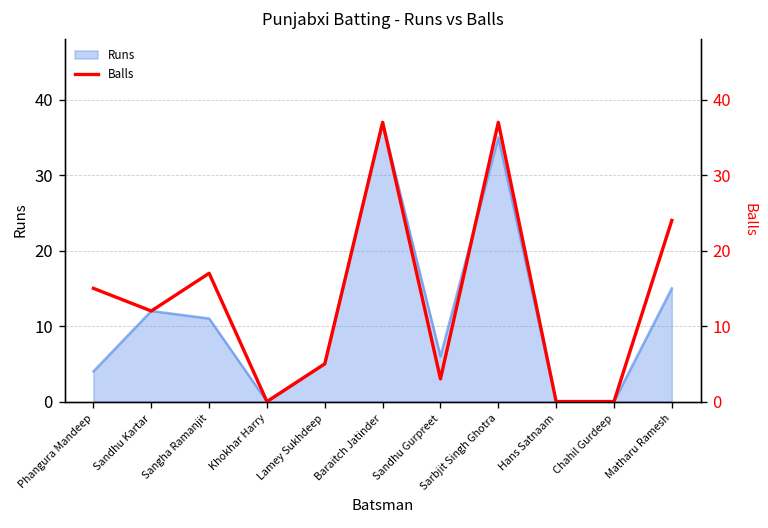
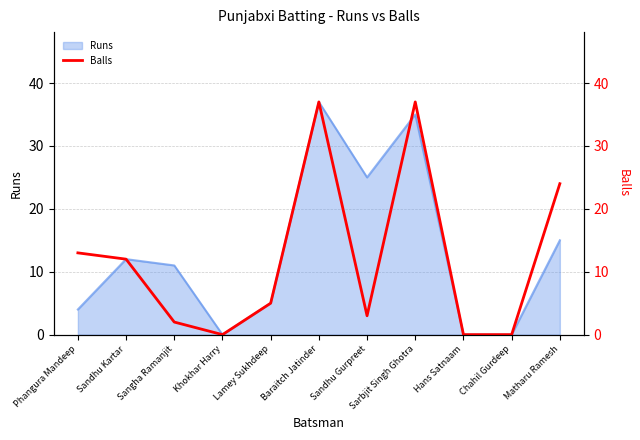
  {
    "Runs": {
      "Phangura Mandeep": 4,
      "Sandhu Kartar": 12,
      "Sangha Ramanjit": 11,
      "Khokhar Harry": 0,
      "Lamey Sukhdeep": 5,
      "Baraitch Jatinder": 37,
-     "Sandhu Gurpreet": 6,
+     "Sandhu Gurpreet": 25,
      "Sarbjit Singh Ghotra": 35,
      "Hans Satnaam": 0,
      "Chahil Gurdeep": 0,
      "Matharu Ramesh": 15
    },
    "Balls": {
-     "Phangura Mandeep": 15,
+     "Phangura Mandeep": 13,
      "Sandhu Kartar": 12,
-     "Sangha Ramanjit": 17,
+     "Sangha Ramanjit": 2,
      "Khokhar Harry": 0,
      "Lamey Sukhdeep": 5,
      "Baraitch Jatinder": 37,
      "Sandhu Gurpreet": 3,
      "Sarbjit Singh Ghotra": 37,
      "Hans Satnaam": 0,
      "Chahil Gurdeep": 0,
      "Matharu Ramesh": 24
    }
  }
